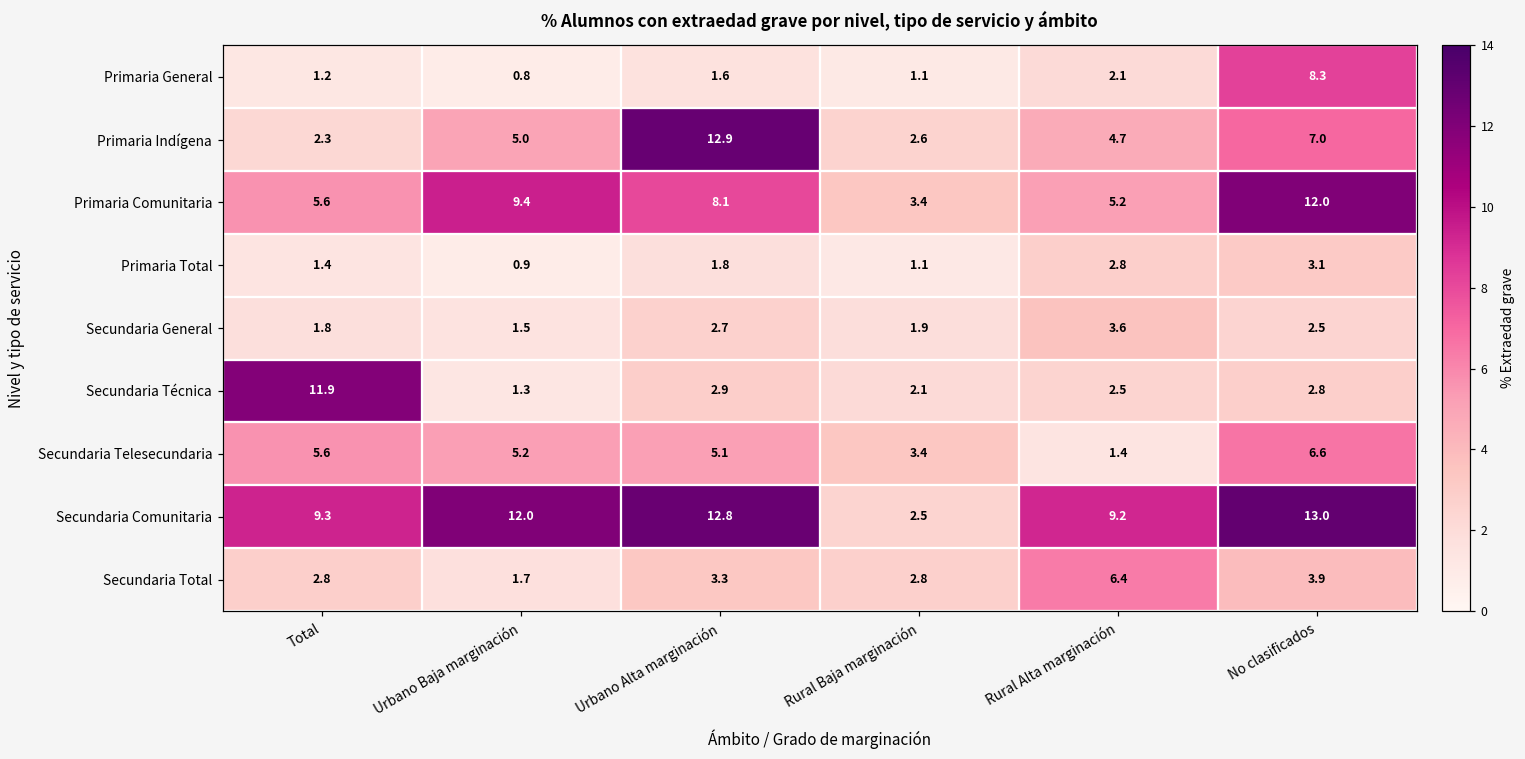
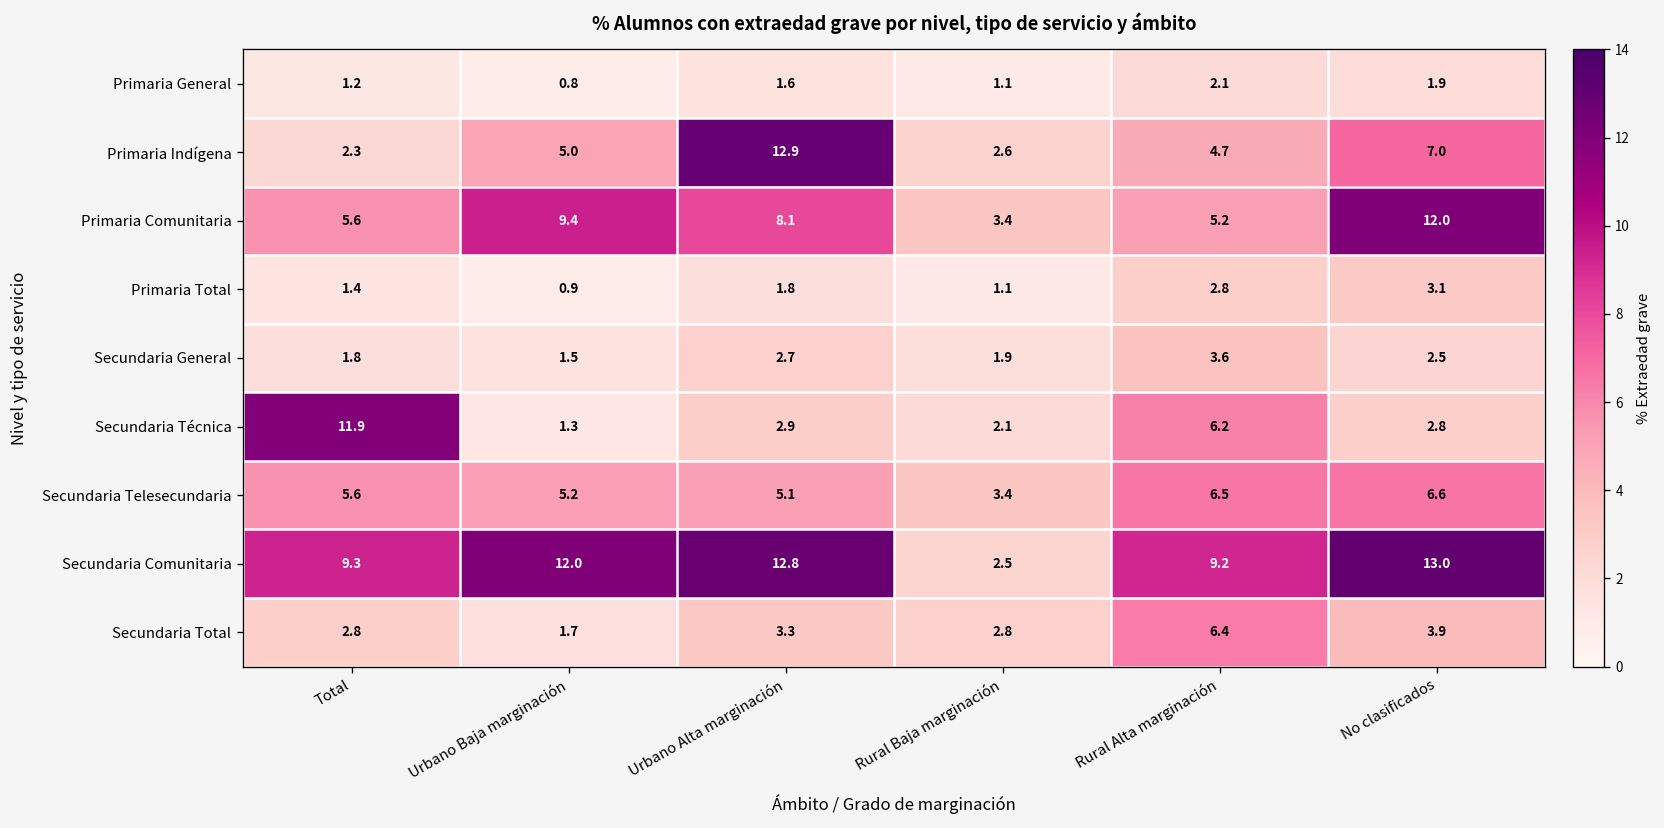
  {
    "Primaria General": {
      "Total": 1.2,
      "Urbano Baja marginación": 0.8,
      "Urbano Alta marginación": 1.6,
      "Rural Baja marginación": 1.1,
      "Rural Alta marginación": 2.1,
-     "No clasificados": 8.3
+     "No clasificados": 1.9
    },
    "Primaria Indígena": {
      "Total": 2.3,
      "Urbano Baja marginación": 5.0,
      "Urbano Alta marginación": 12.9,
      "Rural Baja marginación": 2.6,
      "Rural Alta marginación": 4.7,
      "No clasificados": 7.0
    },
    "Primaria Comunitaria": {
      "Total": 5.6,
      "Urbano Baja marginación": 9.4,
      "Urbano Alta marginación": 8.1,
      "Rural Baja marginación": 3.4,
      "Rural Alta marginación": 5.2,
      "No clasificados": 12.0
    },
    "Primaria Total": {
      "Total": 1.4,
      "Urbano Baja marginación": 0.9,
      "Urbano Alta marginación": 1.8,
      "Rural Baja marginación": 1.1,
      "Rural Alta marginación": 2.8,
      "No clasificados": 3.1
    },
    "Secundaria General": {
      "Total": 1.8,
      "Urbano Baja marginación": 1.5,
      "Urbano Alta marginación": 2.7,
      "Rural Baja marginación": 1.9,
      "Rural Alta marginación": 3.6,
      "No clasificados": 2.5
    },
    "Secundaria Técnica": {
      "Total": 11.9,
      "Urbano Baja marginación": 1.3,
      "Urbano Alta marginación": 2.9,
      "Rural Baja marginación": 2.1,
-     "Rural Alta marginación": 2.5,
+     "Rural Alta marginación": 6.2,
      "No clasificados": 2.8
    },
    "Secundaria Telesecundaria": {
      "Total": 5.6,
      "Urbano Baja marginación": 5.2,
      "Urbano Alta marginación": 5.1,
      "Rural Baja marginación": 3.4,
-     "Rural Alta marginación": 1.4,
+     "Rural Alta marginación": 6.5,
      "No clasificados": 6.6
    },
    "Secundaria Comunitaria": {
      "Total": 9.3,
      "Urbano Baja marginación": 12.0,
      "Urbano Alta marginación": 12.8,
      "Rural Baja marginación": 2.5,
      "Rural Alta marginación": 9.2,
      "No clasificados": 13.0
    },
    "Secundaria Total": {
      "Total": 2.8,
      "Urbano Baja marginación": 1.7,
      "Urbano Alta marginación": 3.3,
      "Rural Baja marginación": 2.8,
      "Rural Alta marginación": 6.4,
      "No clasificados": 3.9
    }
  }
